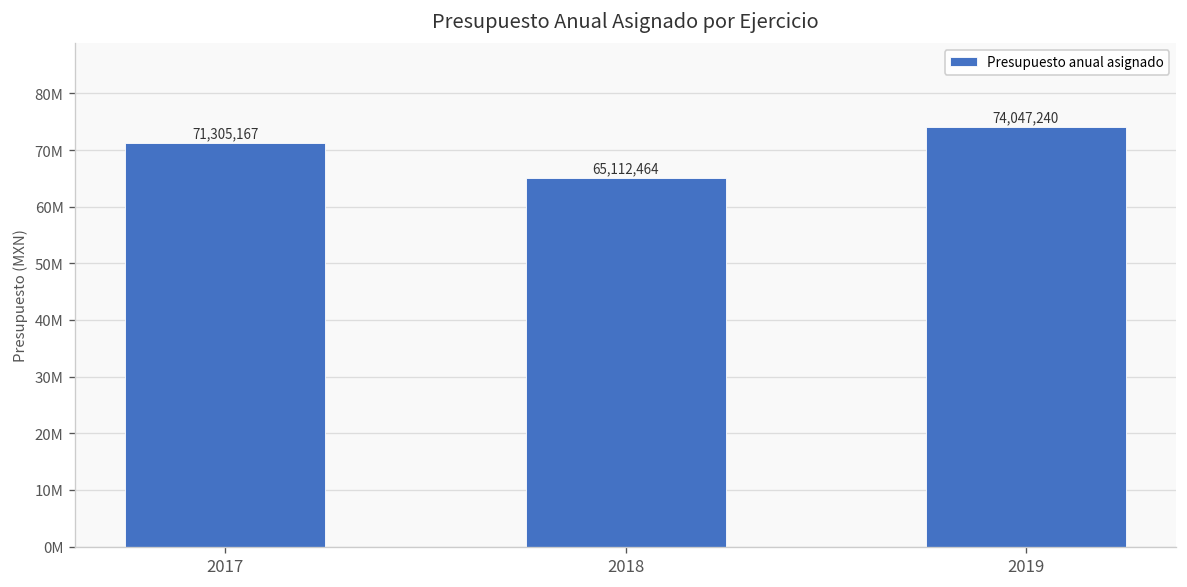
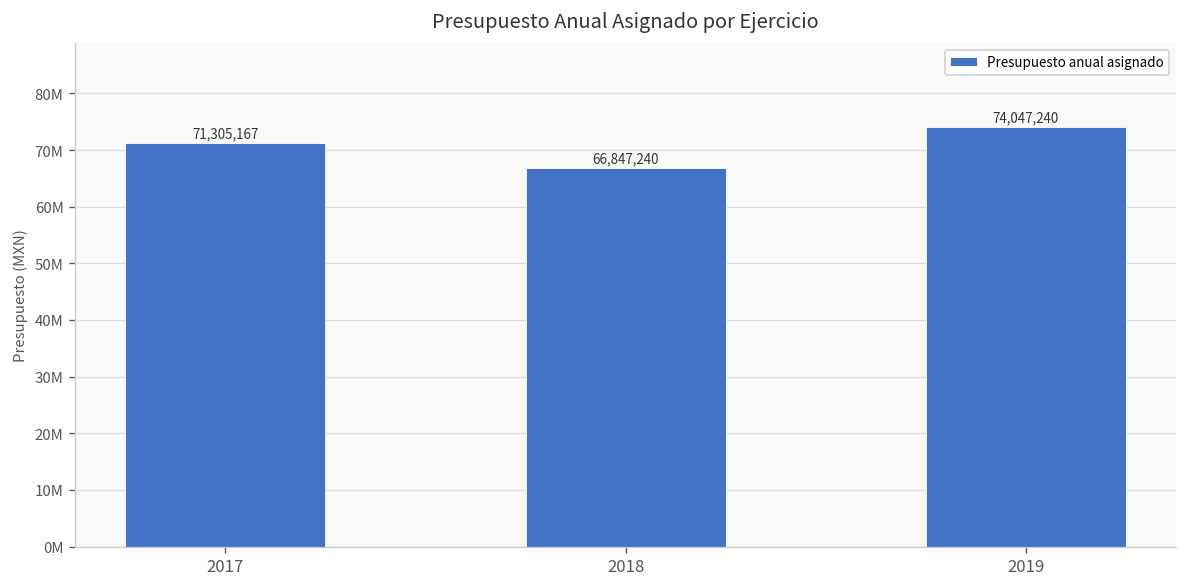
  {
    "2017": "71,305,167",
-   "2018": "65,112,464",
+   "2018": "66,847,240",
    "2019": "74,047,240"
  }
